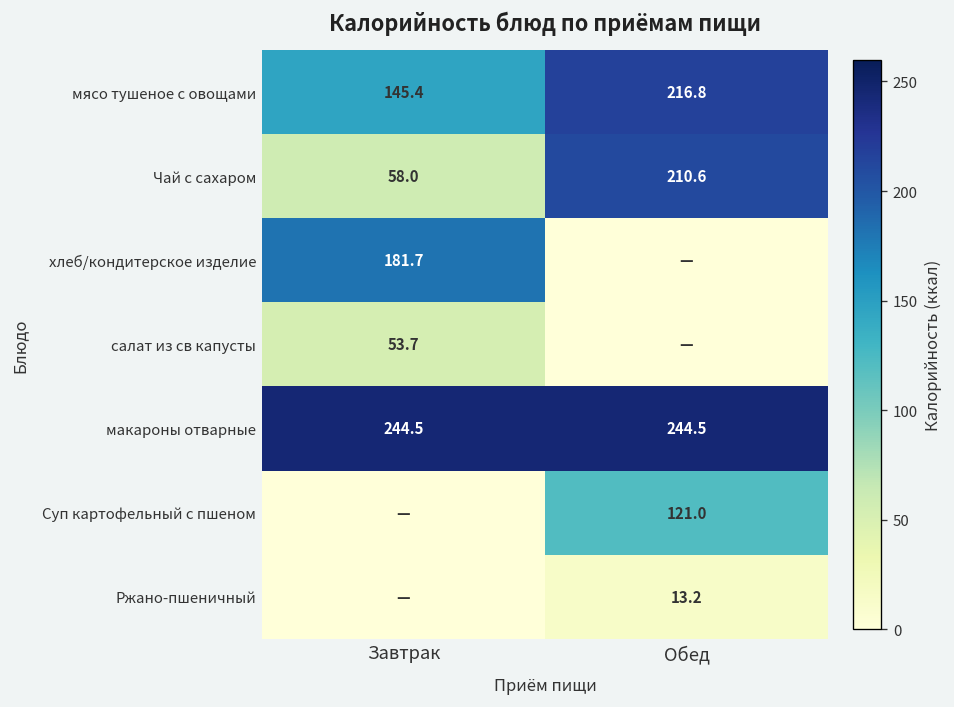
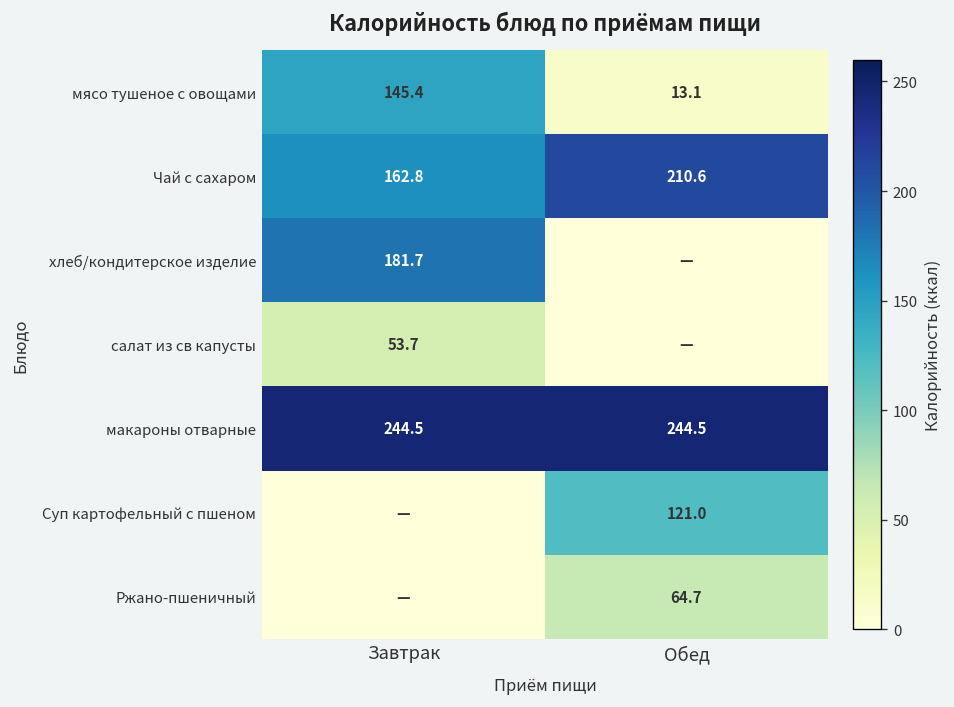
  {
    "мясо тушеное с овощами": {
      "Завтрак": 145.4,
-     "Обед": 216.8
+     "Обед": 13.1
    },
    "Чай с сахаром": {
-     "Завтрак": 58.0,
+     "Завтрак": 162.8,
      "Обед": 210.6
    },
    "хлеб/кондитерское изделие": {
      "Завтрак": 181.7
    },
    "салат из св капусты": {
      "Завтрак": 53.7
    },
    "макароны отварные": {
      "Завтрак": 244.5,
      "Обед": 244.5
    },
    "Суп картофельный с пшеном": {
      "Обед": 121.0
    },
    "Ржано-пшеничный": {
-     "Обед": 13.2
+     "Обед": 64.7
    }
  }
